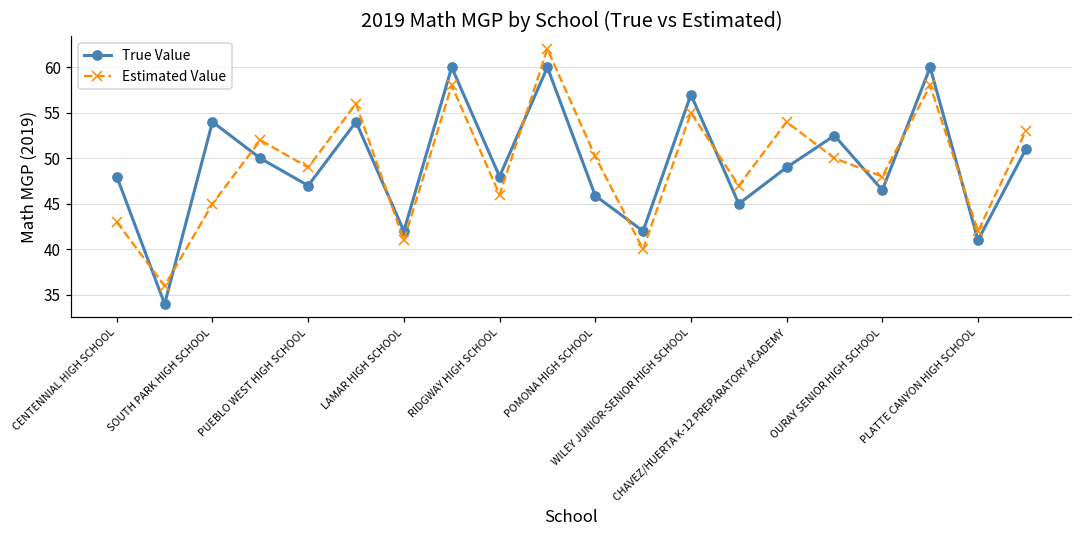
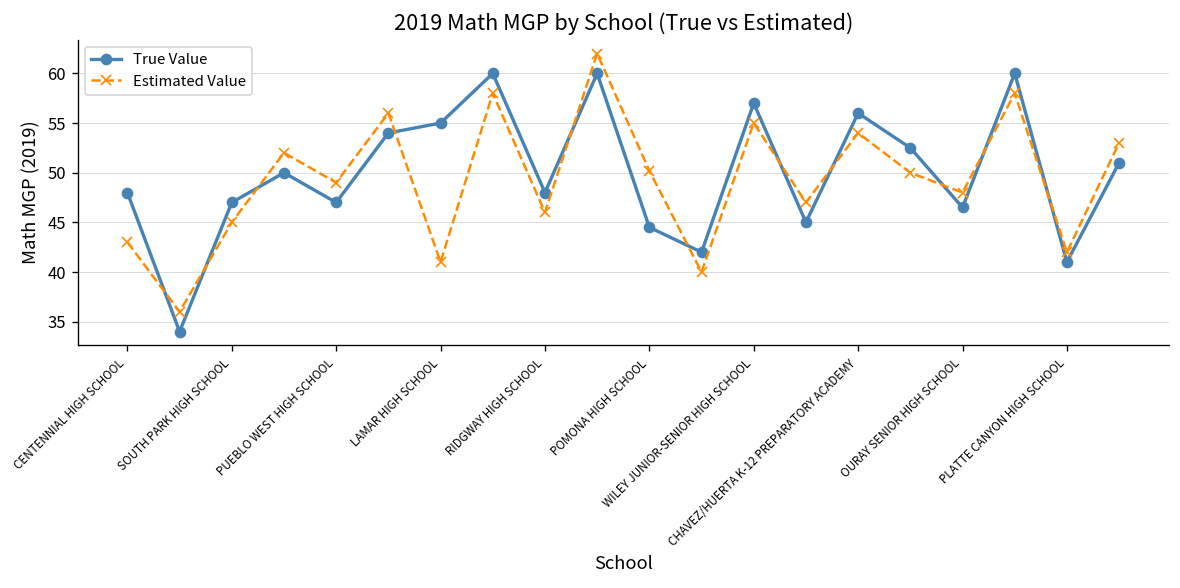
  {
    "True Value": {
      "CENTENNIAL HIGH SCHOOL": 48,
-     "SOUTH PARK HIGH SCHOOL": 54,
+     "SOUTH PARK HIGH SCHOOL": 47,
      "PUEBLO WEST HIGH SCHOOL": 47,
-     "LAMAR HIGH SCHOOL": 42,
+     "LAMAR HIGH SCHOOL": 55,
      "RIDGWAY HIGH SCHOOL": 48,
-     "POMONA HIGH SCHOOL": 46,
+     "POMONA HIGH SCHOOL": 45,
      "WILEY JUNIOR-SENIOR HIGH SCHOOL": 57,
-     "CHAVEZ/HUERTA K-12 PREPARATORY ACADEMY": 49,
+     "CHAVEZ/HUERTA K-12 PREPARATORY ACADEMY": 56,
      "OURAY SENIOR HIGH SCHOOL": 47,
      "PLATTE CANYON HIGH SCHOOL": 41
    },
    "Estimated Value": {
      "CENTENNIAL HIGH SCHOOL": 43,
      "SOUTH PARK HIGH SCHOOL": 45,
      "PUEBLO WEST HIGH SCHOOL": 49,
      "LAMAR HIGH SCHOOL": 41,
      "RIDGWAY HIGH SCHOOL": 46,
      "POMONA HIGH SCHOOL": 50,
      "WILEY JUNIOR-SENIOR HIGH SCHOOL": 55,
      "CHAVEZ/HUERTA K-12 PREPARATORY ACADEMY": 54,
      "OURAY SENIOR HIGH SCHOOL": 48,
      "PLATTE CANYON HIGH SCHOOL": 42
    }
  }
